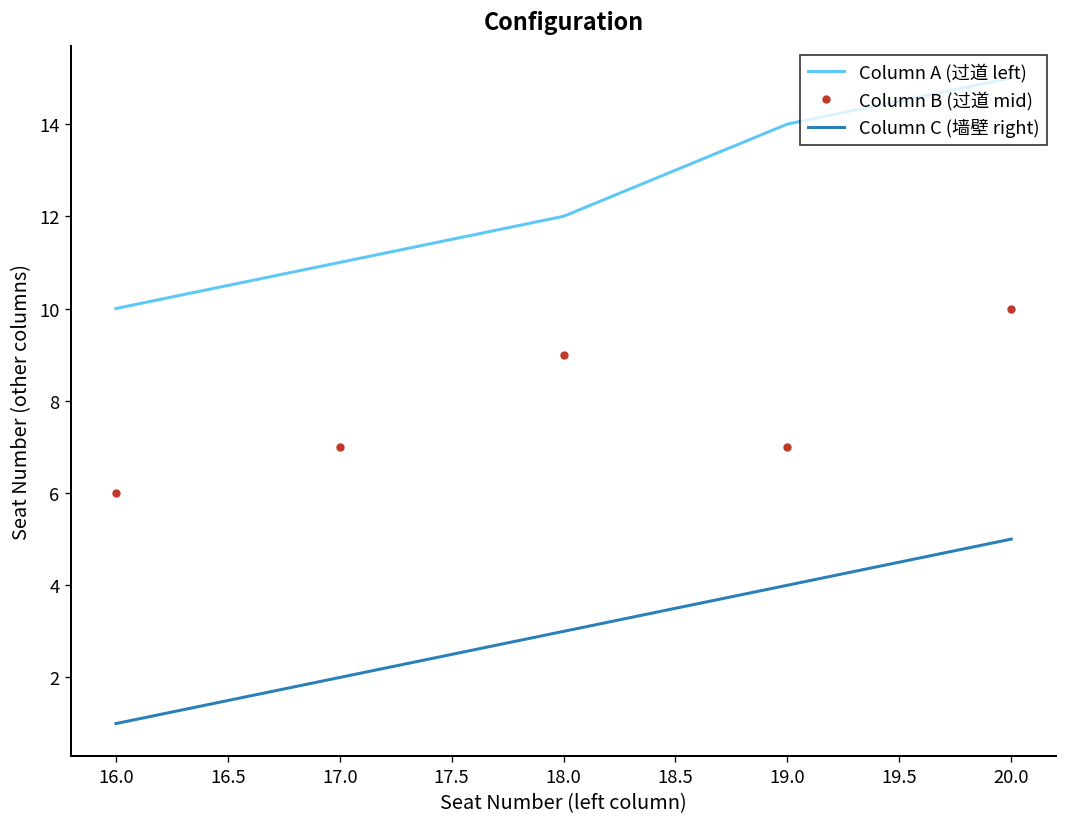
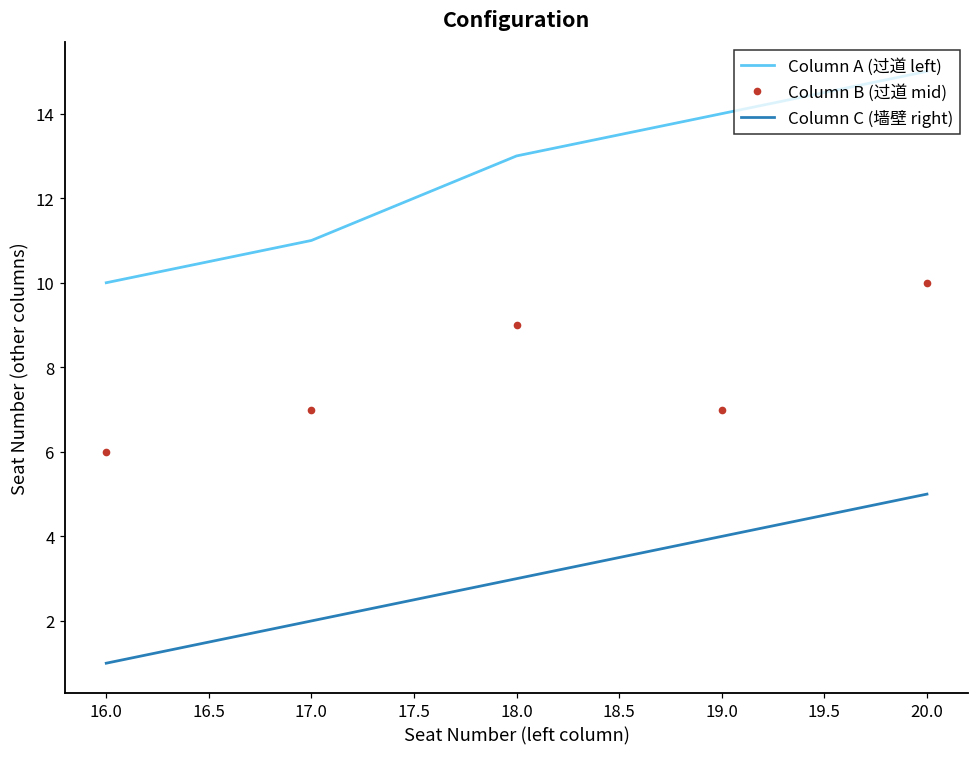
  {
    "Column A (过道 left)": {
      "16.0": 10,
      "17.0": 11,
-     "18.0": 12,
+     "18.0": 13,
      "19.0": 14
    },
    "Column B (过道 mid)": {
      "16.0": 6,
      "17.0": 7,
      "18.0": 9,
      "19.0": 7,
      "20.0": 10
    },
    "Column C (墙壁 right)": {
      "16.0": 1,
      "17.0": 2,
      "18.0": 3,
      "19.0": 4,
      "20.0": 5
    }
  }
